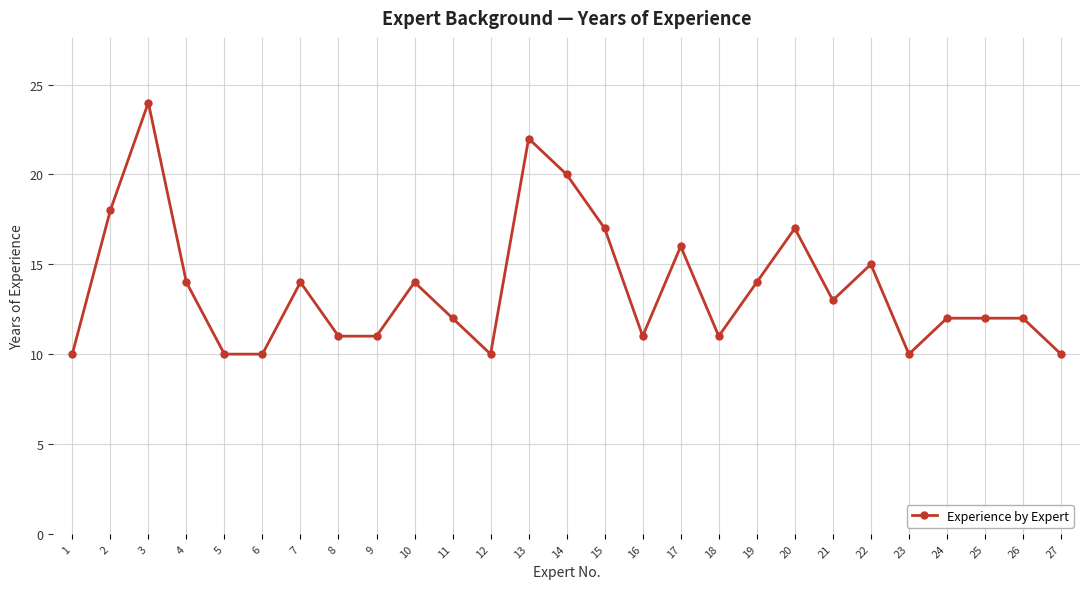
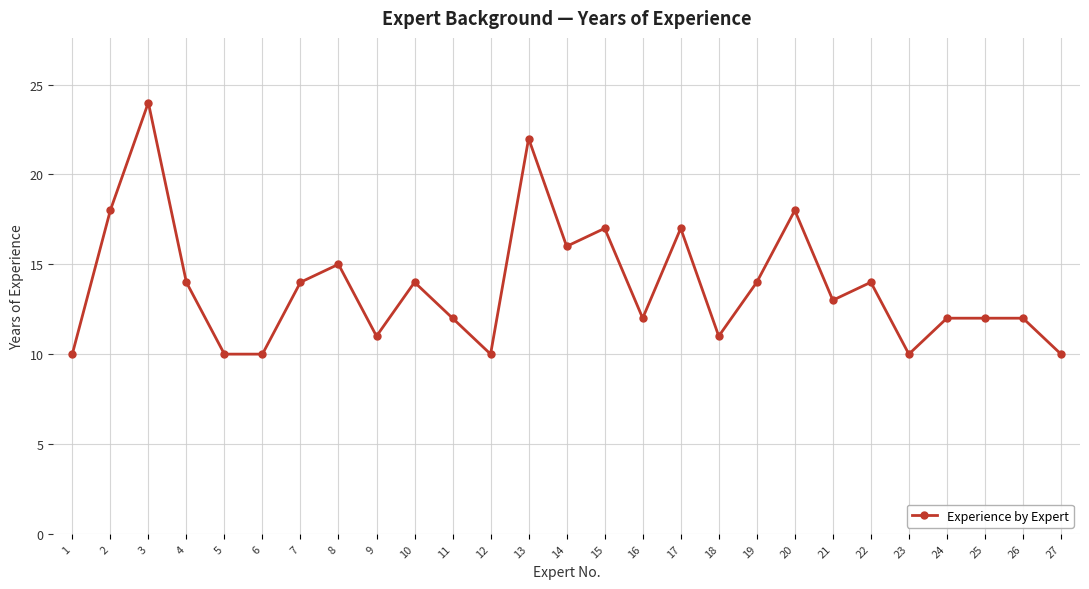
  {
    "1": 10,
    "2": 18,
    "3": 24,
    "4": 14,
    "5": 10,
    "6": 10,
    "7": 14,
-   "8": 11,
+   "8": 15,
    "9": 11,
    "10": 14,
    "11": 12,
    "12": 10,
    "13": 22,
-   "14": 20,
+   "14": 16,
    "15": 17,
-   "16": 11,
-   "17": 16,
+   "16": 12,
+   "17": 17,
    "18": 11,
    "19": 14,
-   "20": 17,
+   "20": 18,
    "21": 13,
-   "22": 15,
+   "22": 14,
    "23": 10,
    "24": 12,
    "25": 12,
    "26": 12,
    "27": 10
  }
